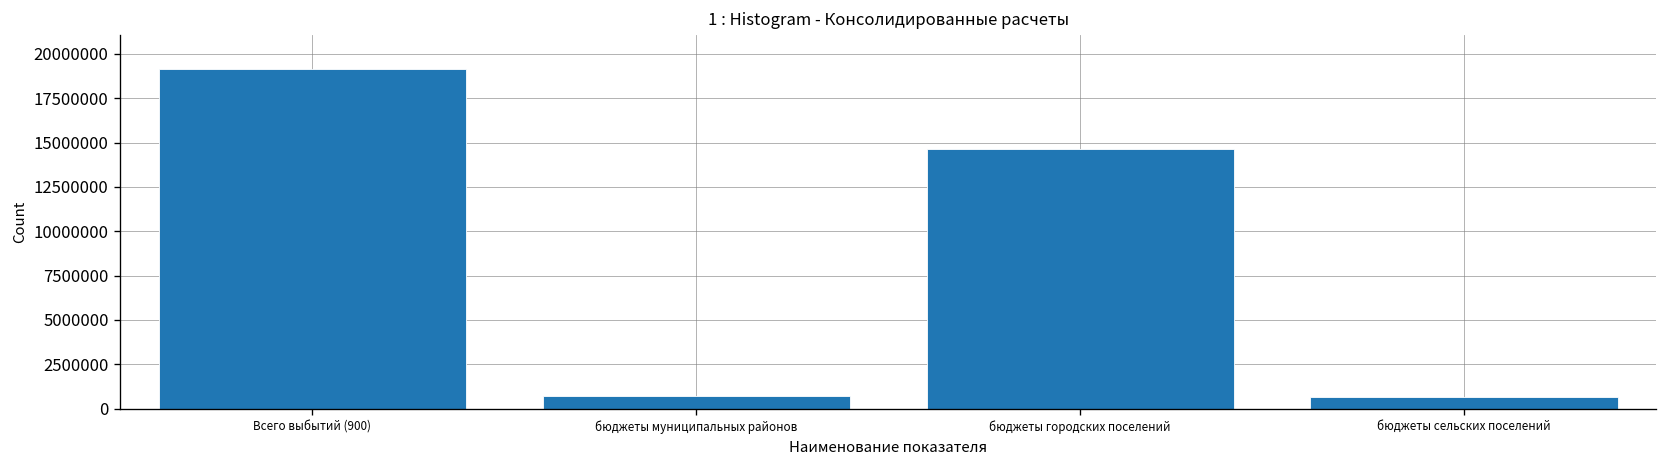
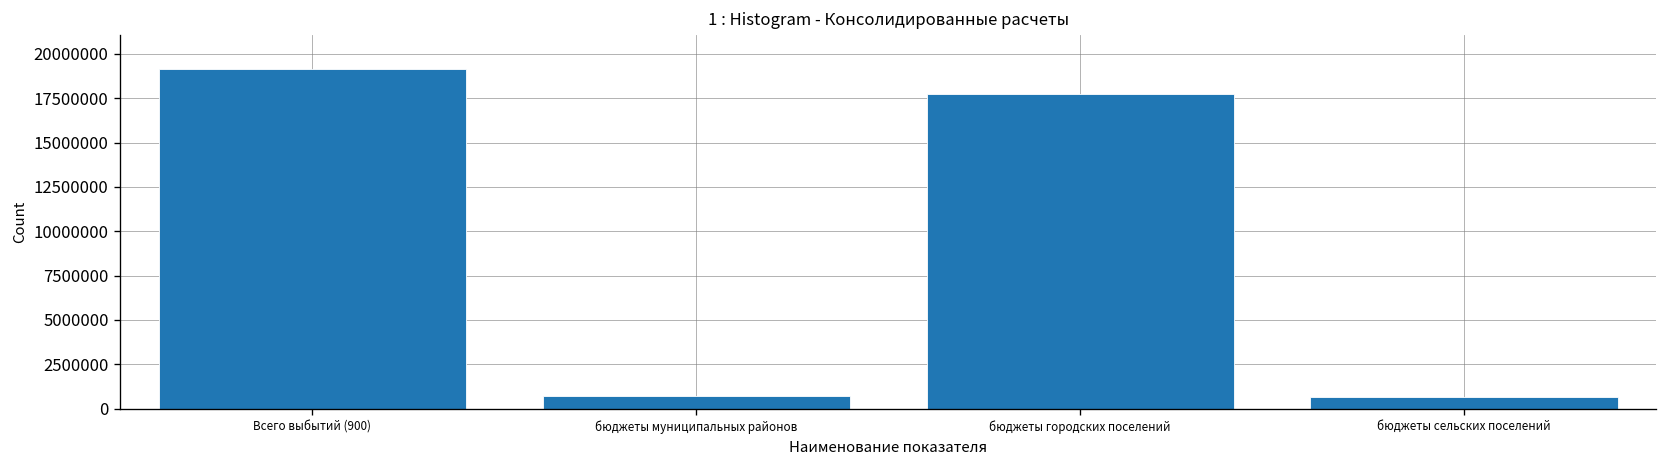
  {
    "Всего выбытий (900)": 19100000,
    "бюджеты муниципальных районов": 700000,
-   "бюджеты городских поселений": 14600000,
+   "бюджеты городских поселений": 17800000,
    "бюджеты сельских поселений": 600000
  }
